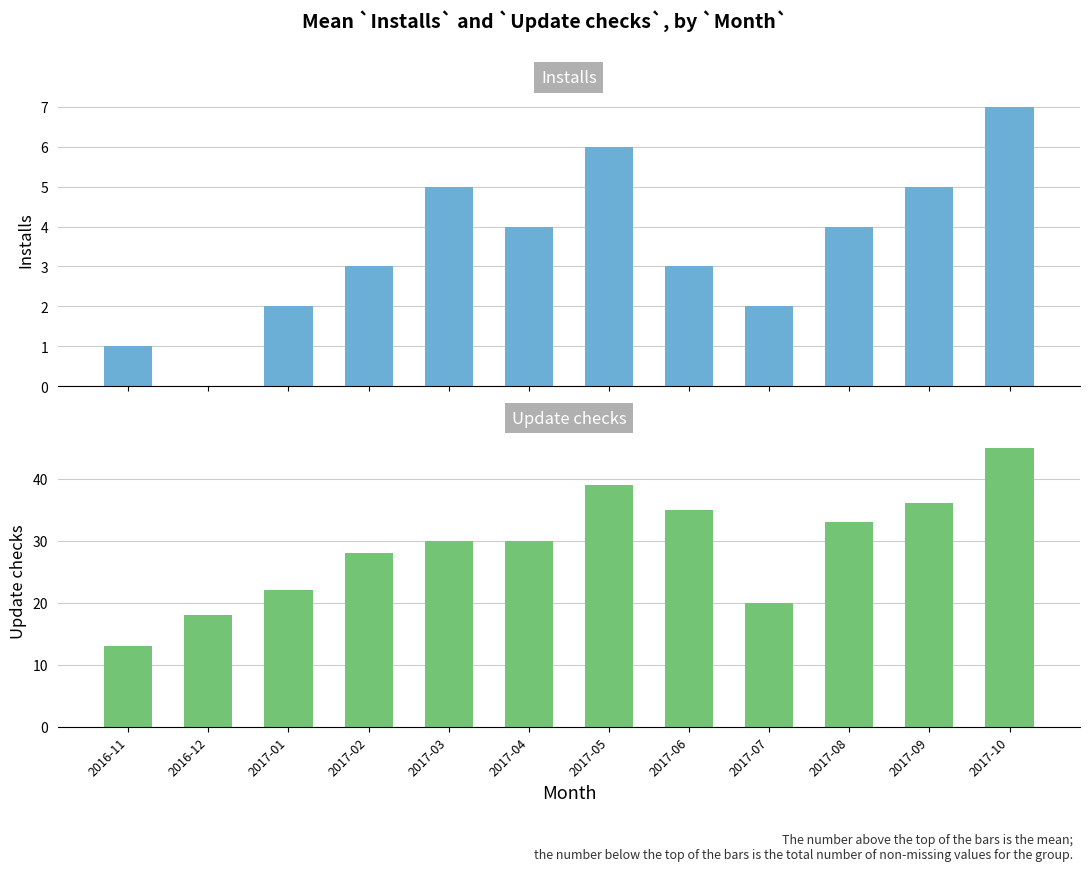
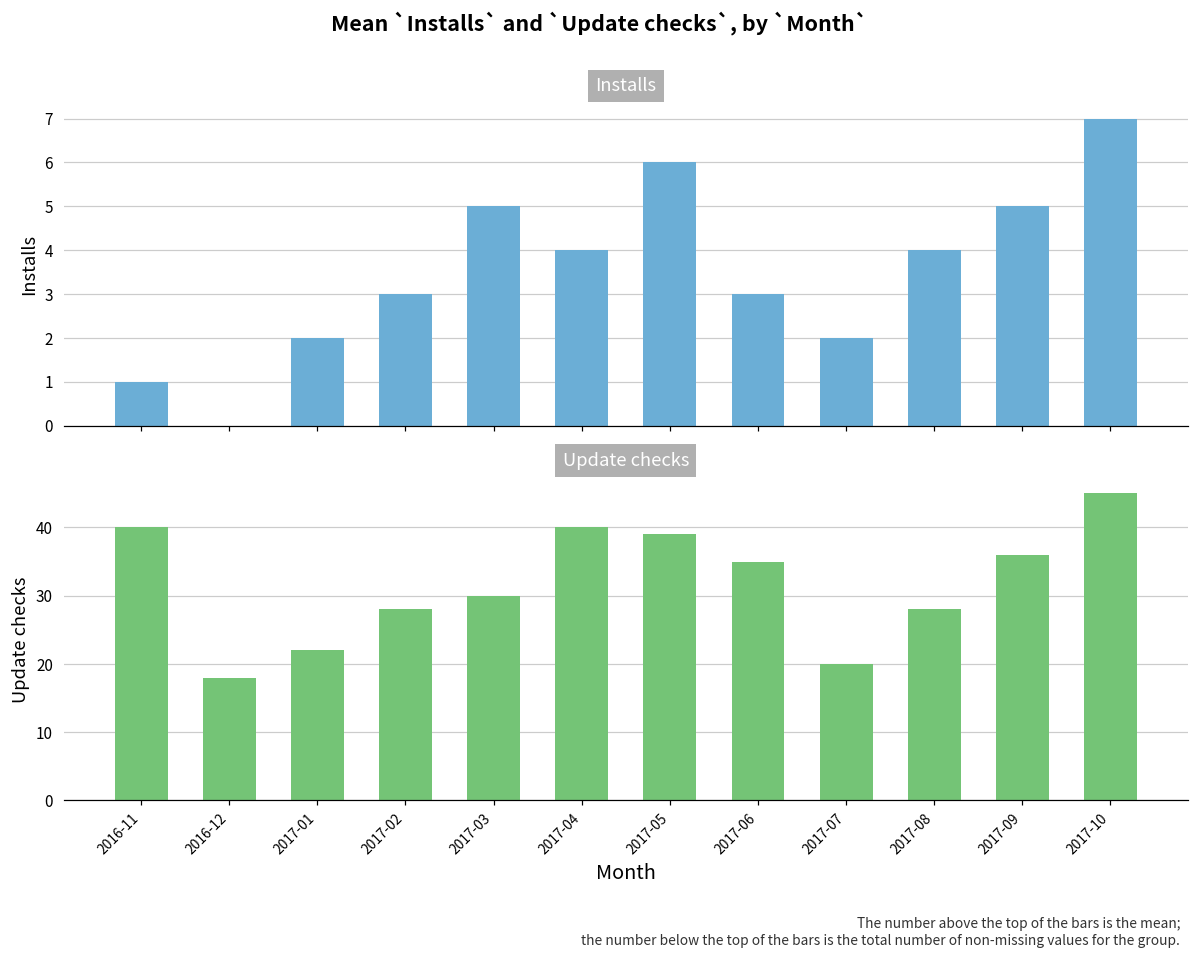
  {
    "Update checks": {
-     "2016-11": 13,
+     "2016-11": 40,
      "2016-12": 18,
      "2017-01": 22,
      "2017-02": 28,
      "2017-03": 30,
-     "2017-04": 30,
+     "2017-04": 40,
      "2017-05": 39,
      "2017-06": 35,
      "2017-07": 20,
-     "2017-08": 33,
+     "2017-08": 28,
      "2017-09": 36,
      "2017-10": 45
    }
  }
